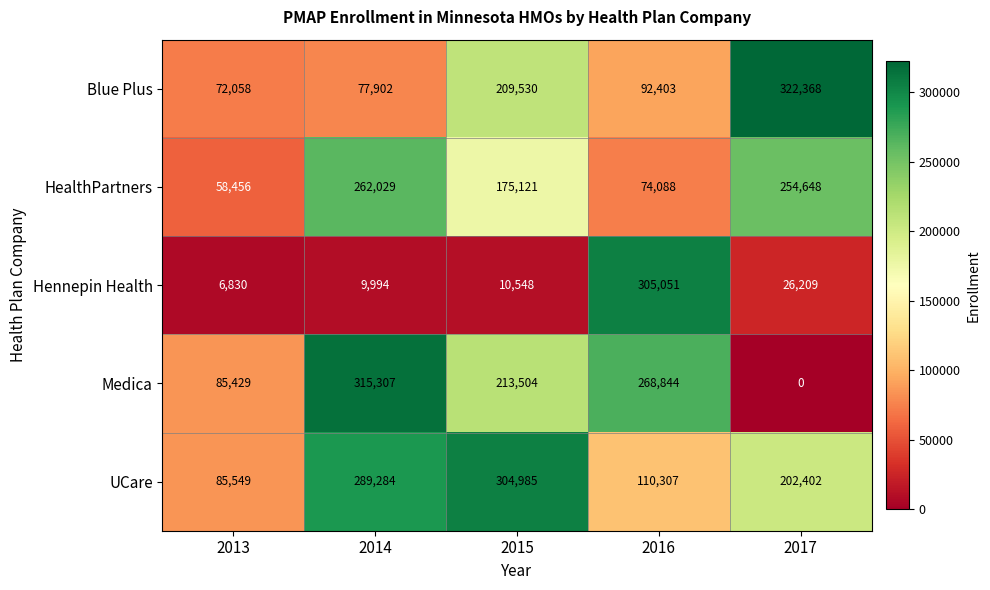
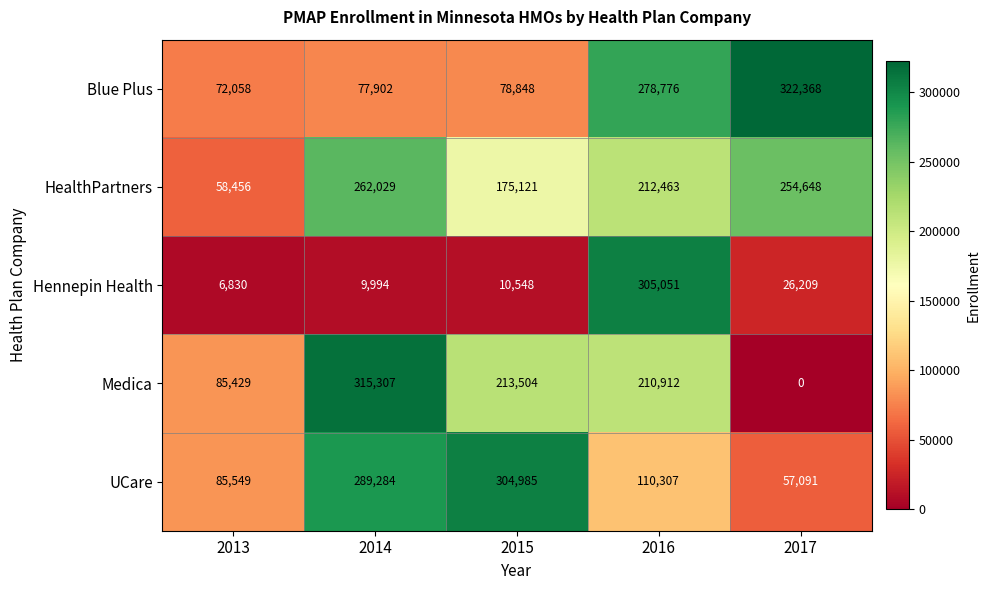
  {
    "Blue Plus": {
      "2013": "72,058",
      "2014": "77,902",
-     "2015": "209,530",
-     "2016": "92,403",
+     "2015": "78,848",
+     "2016": "278,776",
      "2017": "322,368"
    },
    "HealthPartners": {
      "2013": "58,456",
      "2014": "262,029",
      "2015": "175,121",
-     "2016": "74,088",
+     "2016": "212,463",
      "2017": "254,648"
    },
    "Hennepin Health": {
      "2013": "6,830",
      "2014": "9,994",
      "2015": "10,548",
      "2016": "305,051",
      "2017": "26,209"
    },
    "Medica": {
      "2013": "85,429",
      "2014": "315,307",
      "2015": "213,504",
-     "2016": "268,844",
+     "2016": "210,912",
      "2017": "0"
    },
    "UCare": {
      "2013": "85,549",
      "2014": "289,284",
      "2015": "304,985",
      "2016": "110,307",
-     "2017": "202,402"
+     "2017": "57,091"
    }
  }
